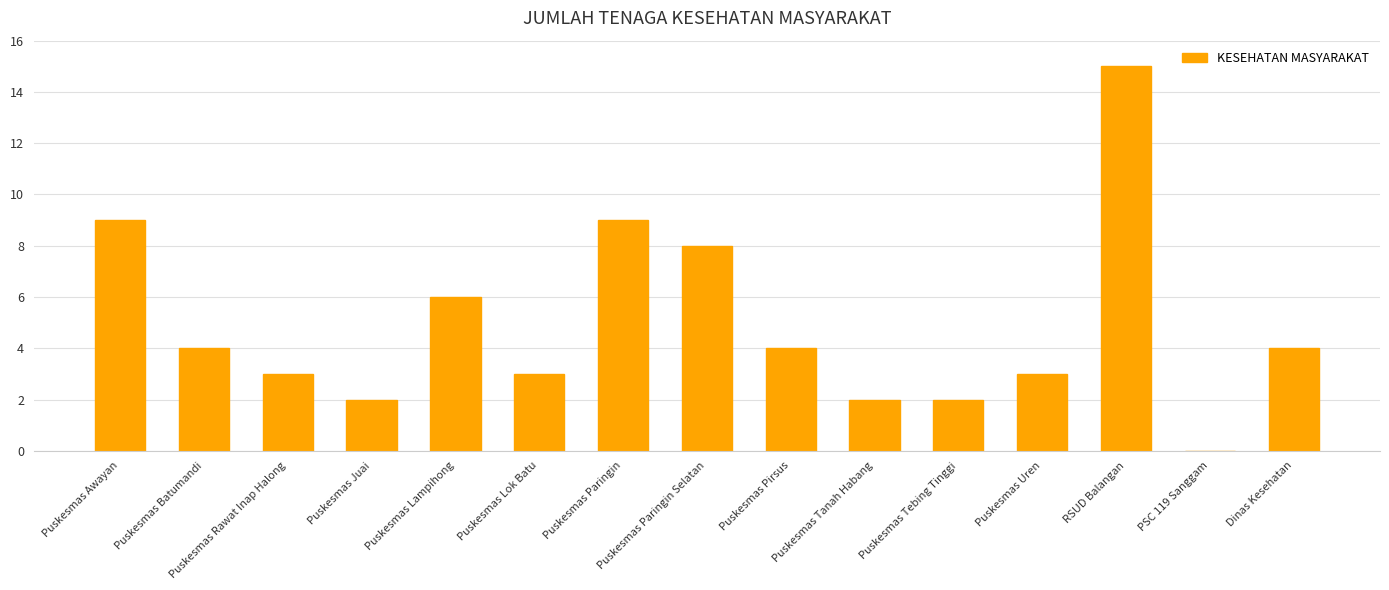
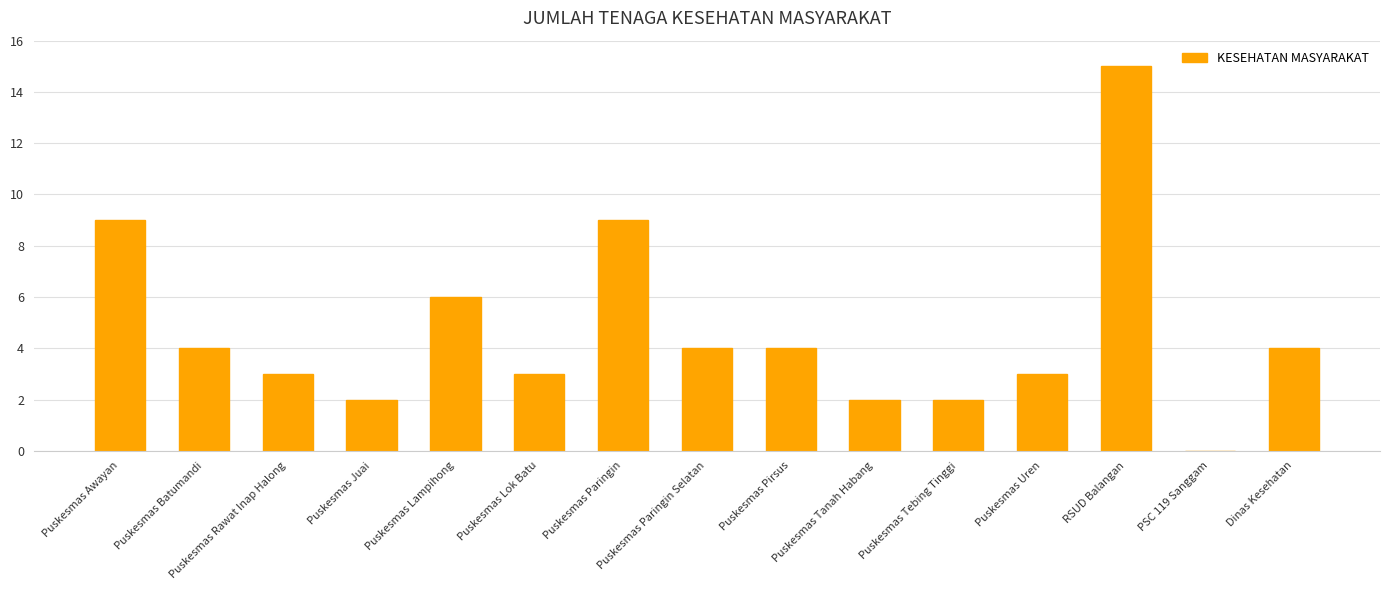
  {
    "Puskesmas Awayan": 9,
    "Puskesmas Batumandi": 4,
    "Puskesmas Rawat Inap Halong": 3,
    "Puskesmas Juai": 2,
    "Puskesmas Lampihong": 6,
    "Puskesmas Lok Batu": 3,
    "Puskesmas Paringin": 9,
-   "Puskesmas Paringin Selatan": 8,
+   "Puskesmas Paringin Selatan": 4,
    "Puskesmas Pirsus": 4,
    "Puskesmas Tanah Habang": 2,
    "Puskesmas Tebing Tinggi": 2,
    "Puskesmas Uren": 3,
    "RSUD Balangan": 15,
    "PSC 119 Sanggam": 0,
    "Dinas Kesehatan": 4
  }
